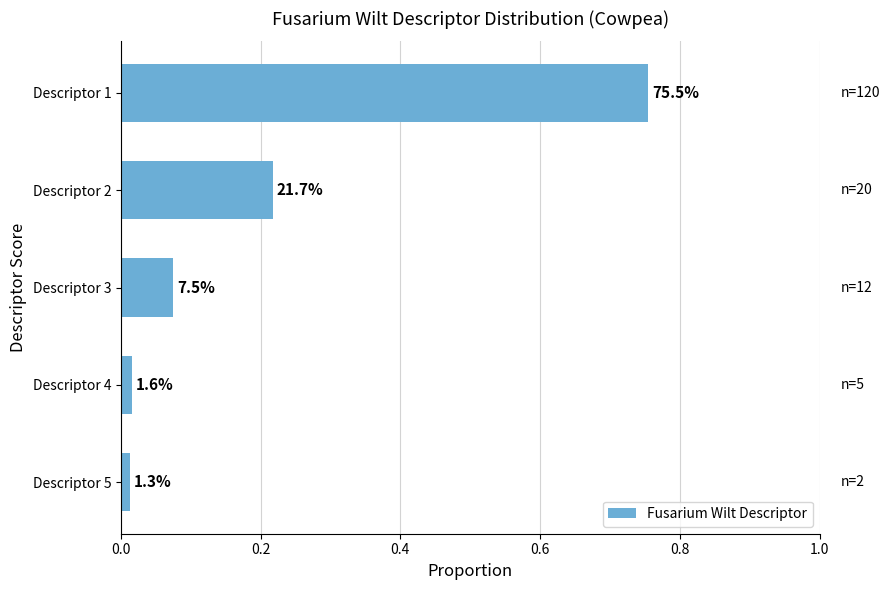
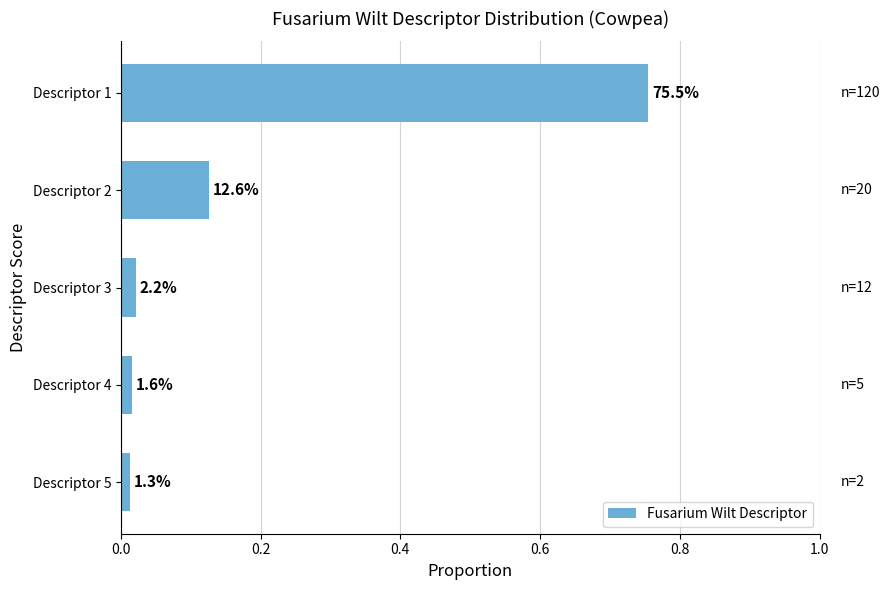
  {
    "Descriptor 1": "75.5%",
-   "Descriptor 2": "21.7%",
-   "Descriptor 3": "7.5%",
+   "Descriptor 2": "12.6%",
+   "Descriptor 3": "2.2%",
    "Descriptor 4": "1.6%",
    "Descriptor 5": "1.3%"
  }
